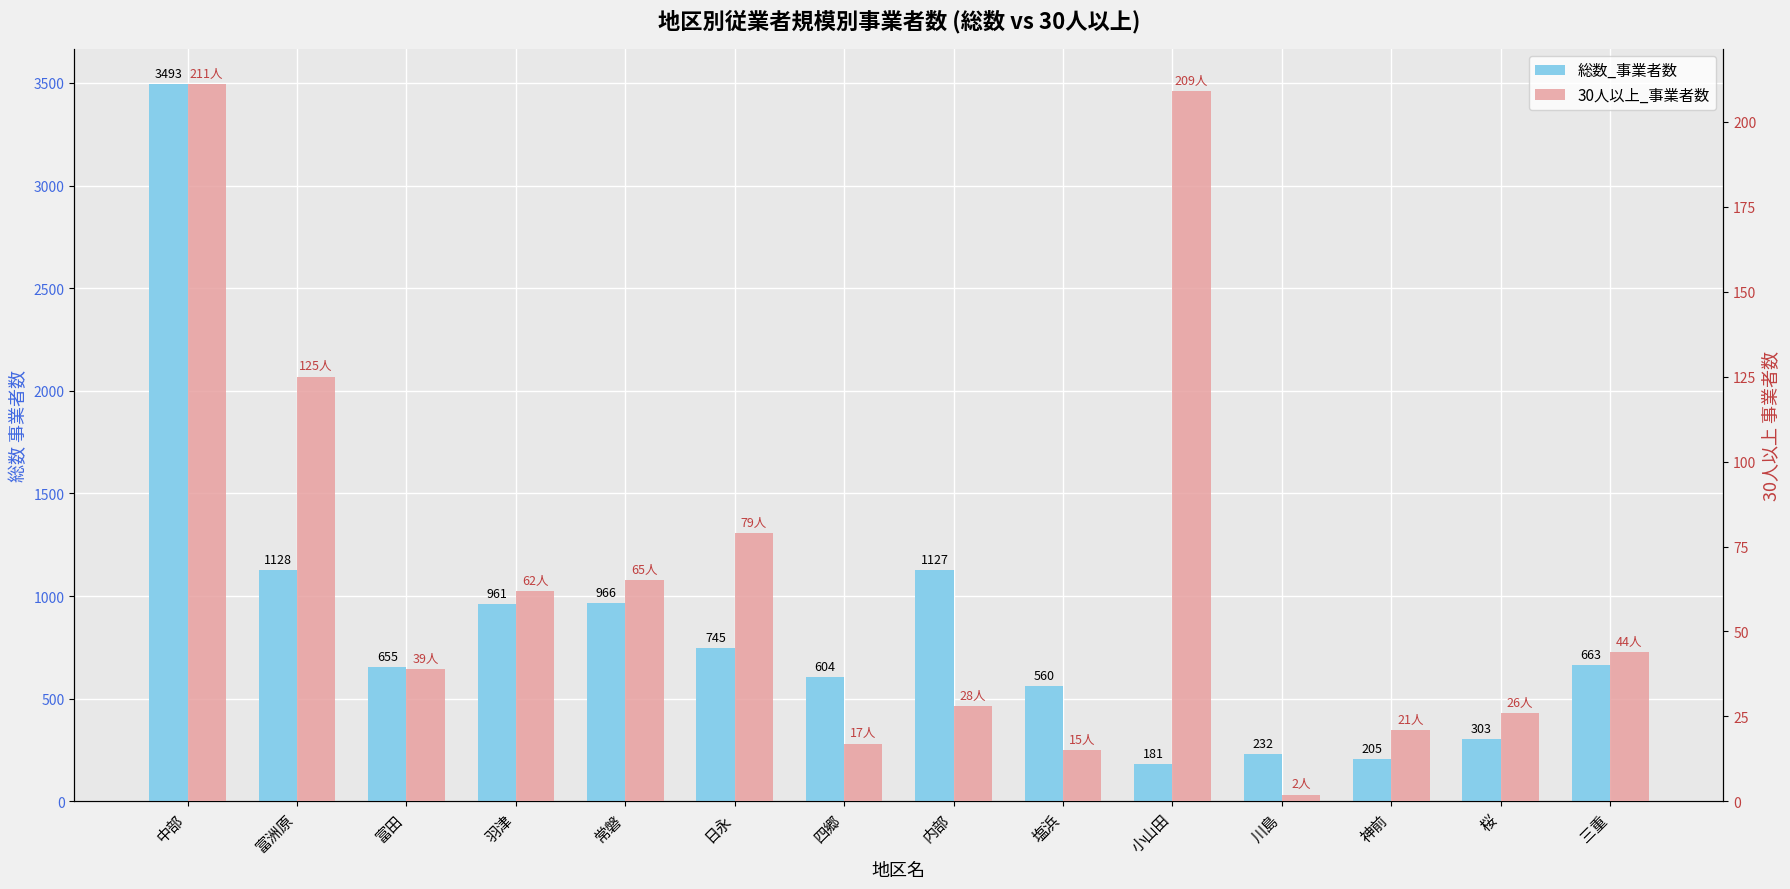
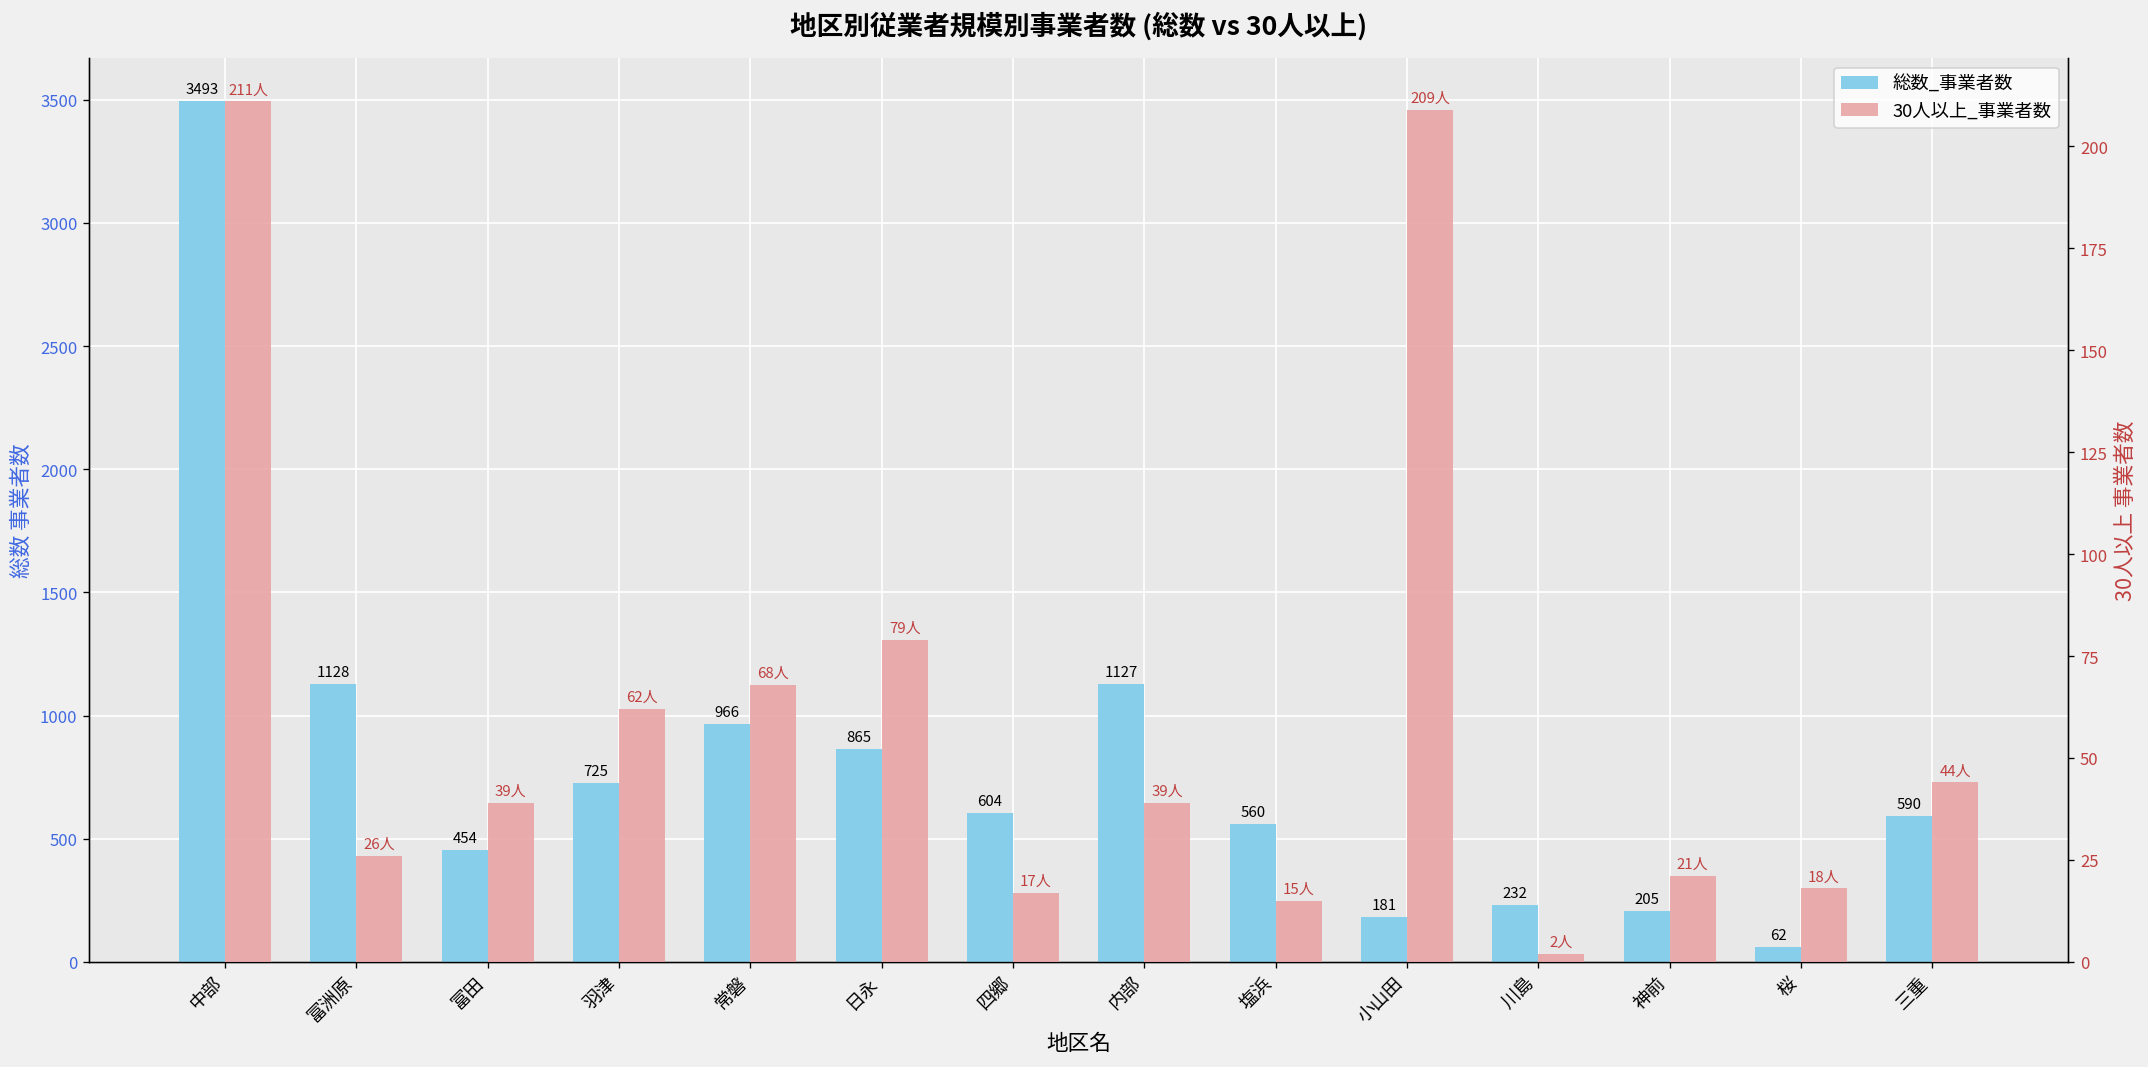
  {
    "総数_事業者数": {
      "中部": "3493",
      "富洲原": "1128",
-     "富田": "655",
-     "羽津": "961",
+     "富田": "454",
+     "羽津": "725",
      "常磐": "966",
-     "日永": "745",
+     "日永": "865",
      "四郷": "604",
      "内部": "1127",
      "塩浜": "560",
      "小山田": "181",
      "川島": "232",
      "神前": "205",
-     "桜": "303",
-     "三重": "663"
+     "桜": "62",
+     "三重": "590"
    },
    "30人以上_事業者数": {
      "中部": "211人",
-     "富洲原": "125人",
+     "富洲原": "26人",
      "富田": "39人",
      "羽津": "62人",
-     "常磐": "65人",
+     "常磐": "68人",
      "日永": "79人",
      "四郷": "17人",
-     "内部": "28人",
+     "内部": "39人",
      "塩浜": "15人",
      "小山田": "209人",
      "川島": "2人",
      "神前": "21人",
-     "桜": "26人",
+     "桜": "18人",
      "三重": "44人"
    }
  }
